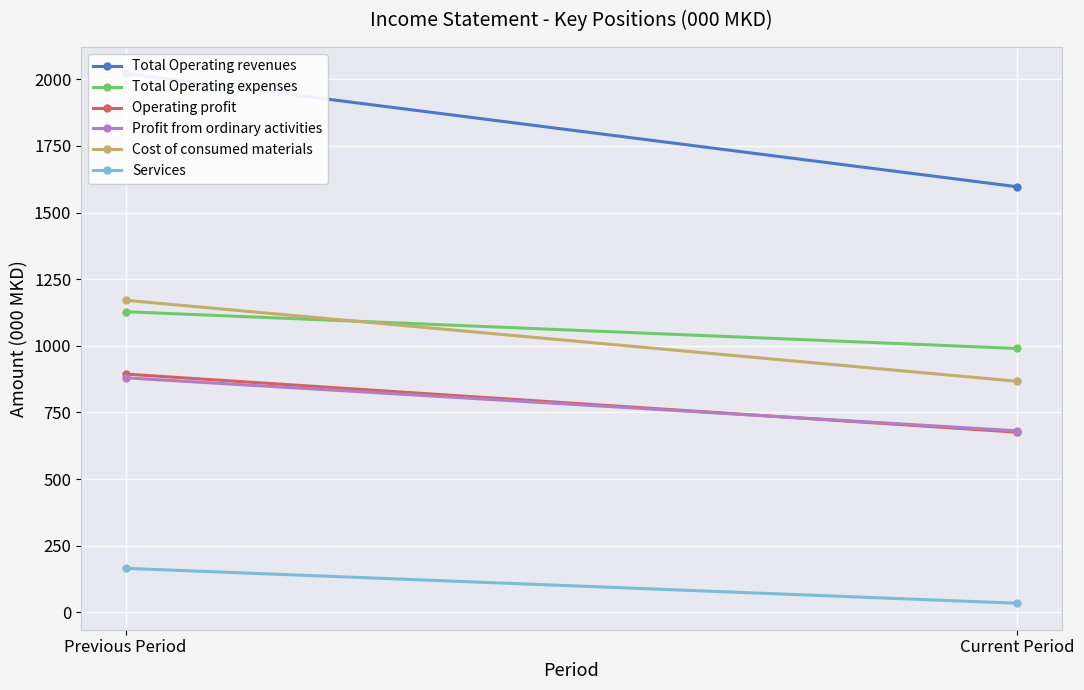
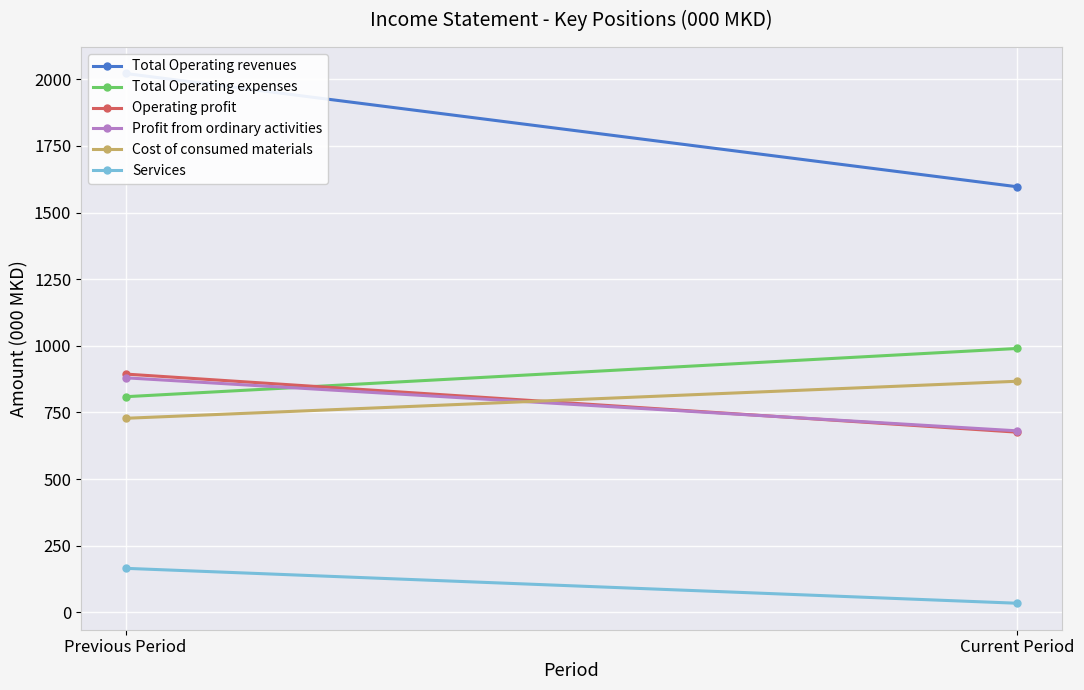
  {
    "Total Operating revenues": {
      "Current Period": 1600
    },
    "Total Operating expenses": {
-     "Previous Period": 1130,
+     "Previous Period": 810,
      "Current Period": 990
    },
    "Operating profit": {
      "Previous Period": 890
    },
    "Profit from ordinary activities": {
      "Previous Period": 880
    },
    "Cost of consumed materials": {
-     "Previous Period": 1170,
+     "Previous Period": 730,
      "Current Period": 870
    },
    "Services": {
      "Previous Period": 170,
      "Current Period": 30
    }
  }
